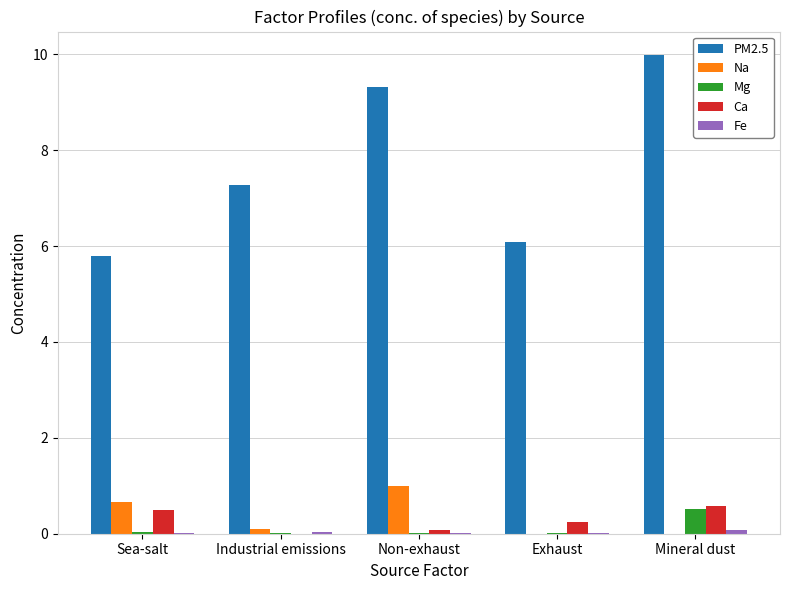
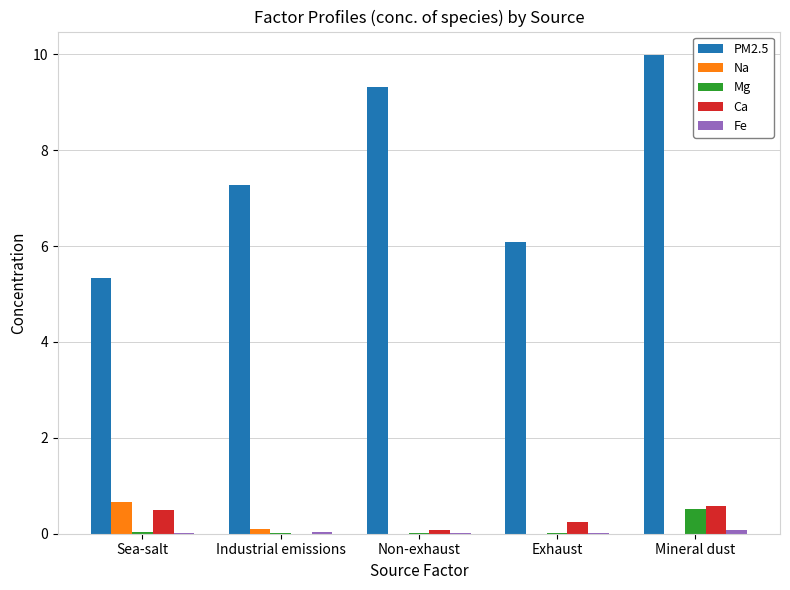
  {
    "PM2.5": {
-     "Sea-salt": 5.8,
+     "Sea-salt": 5.3,
      "Industrial emissions": 7.3,
      "Non-exhaust": 9.3,
      "Exhaust": 6.1,
      "Mineral dust": 10.0
    },
    "Na": {
      "Sea-salt": 0.7,
      "Industrial emissions": 0.1,
-     "Non-exhaust": 1,
+     "Non-exhaust": 0,
      "Exhaust": 0,
      "Mineral dust": 0
    },
    "Mg": {
      "Mineral dust": 0.5
    },
    "Ca": {
      "Sea-salt": 0.5,
      "Industrial emissions": 0.0,
      "Non-exhaust": 0.1,
      "Exhaust": 0.3,
      "Mineral dust": 0.6
    },
    "Fe": {
      "Mineral dust": 0.1
    }
  }
